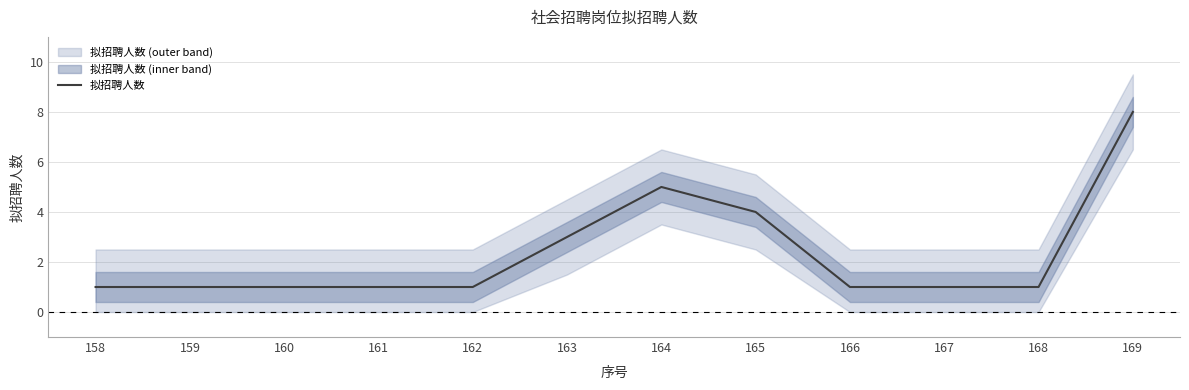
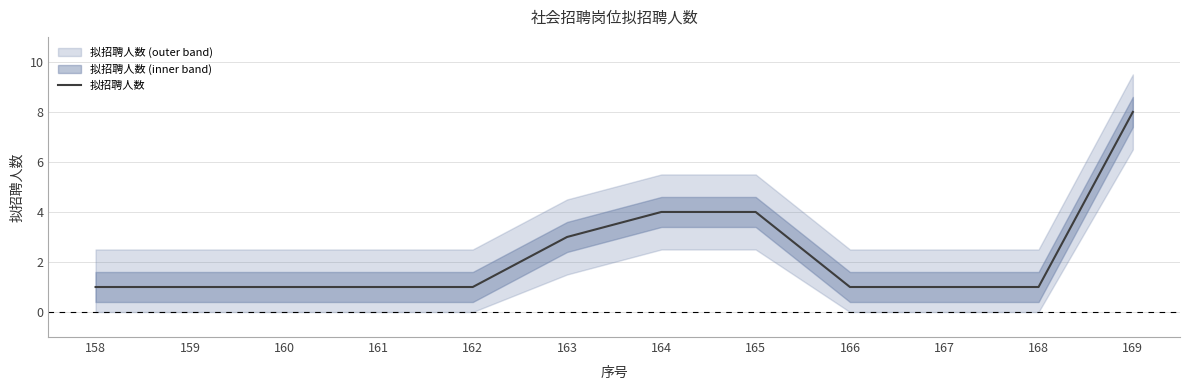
  {
    "拟招聘人数": {
      "158": 1,
      "159": 1,
      "160": 1,
      "161": 1,
      "162": 1,
      "163": 3,
-     "164": 5,
+     "164": 4,
      "165": 4,
      "166": 1,
      "167": 1,
      "168": 1,
      "169": 8
    }
  }
